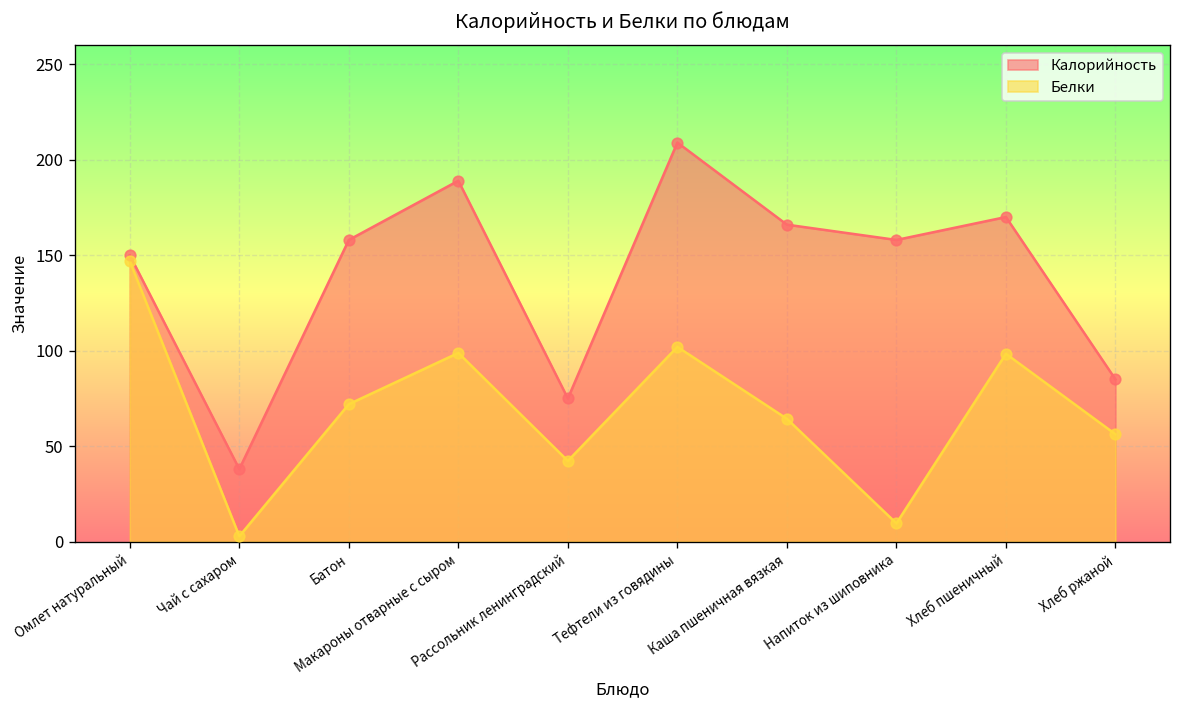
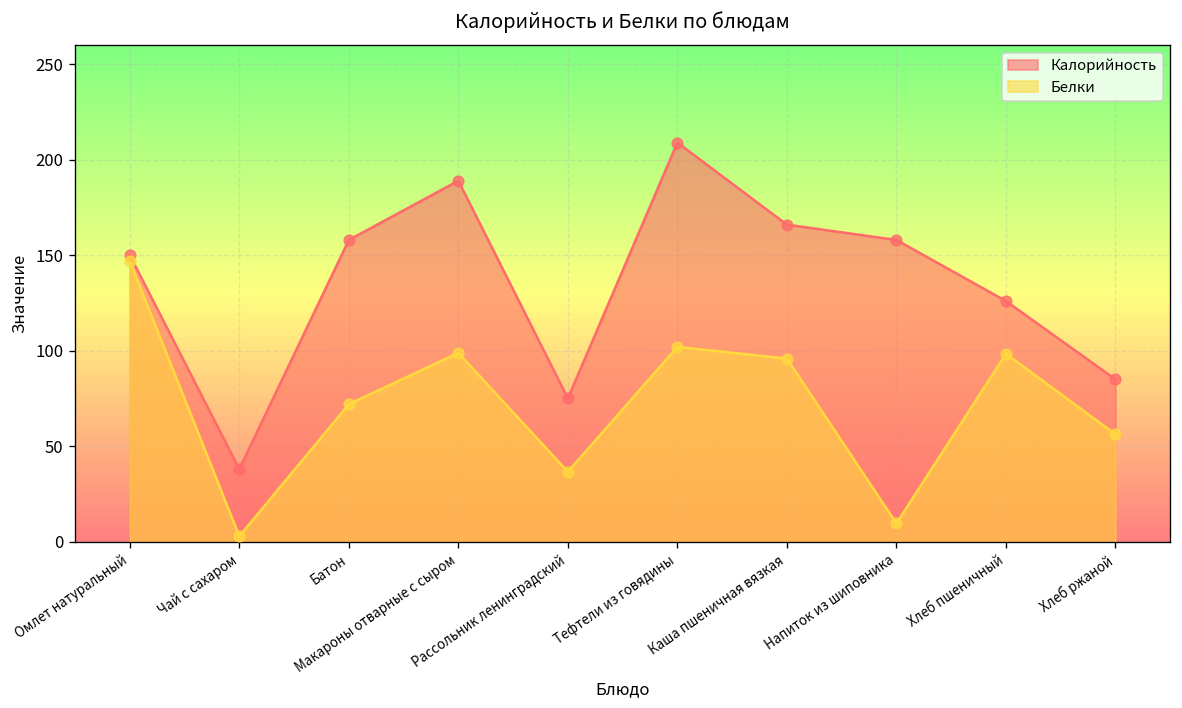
  {
    "Калорийность": {
      "Омлет натуральный": 150,
      "Чай с сахаром": 38,
      "Батон": 158,
      "Макароны отварные с сыром": 189,
      "Рассольник ленинградский": 75,
      "Тефтели из говядины": 209,
      "Каша пшеничная вязкая": 166,
      "Напиток из шиповника": 158,
-     "Хлеб пшеничный": 170,
+     "Хлеб пшеничный": 126,
      "Хлеб ржаной": 85
    },
    "Белки": {
      "Омлет натуральный": 147,
      "Чай с сахаром": 3,
      "Батон": 72,
      "Макароны отварные с сыром": 99,
-     "Рассольник ленинградский": 42,
+     "Рассольник ленинградский": 37,
      "Тефтели из говядины": 102,
-     "Каша пшеничная вязкая": 64,
+     "Каша пшеничная вязкая": 96,
      "Напиток из шиповника": 10,
      "Хлеб пшеничный": 98,
      "Хлеб ржаной": 56
    }
  }
